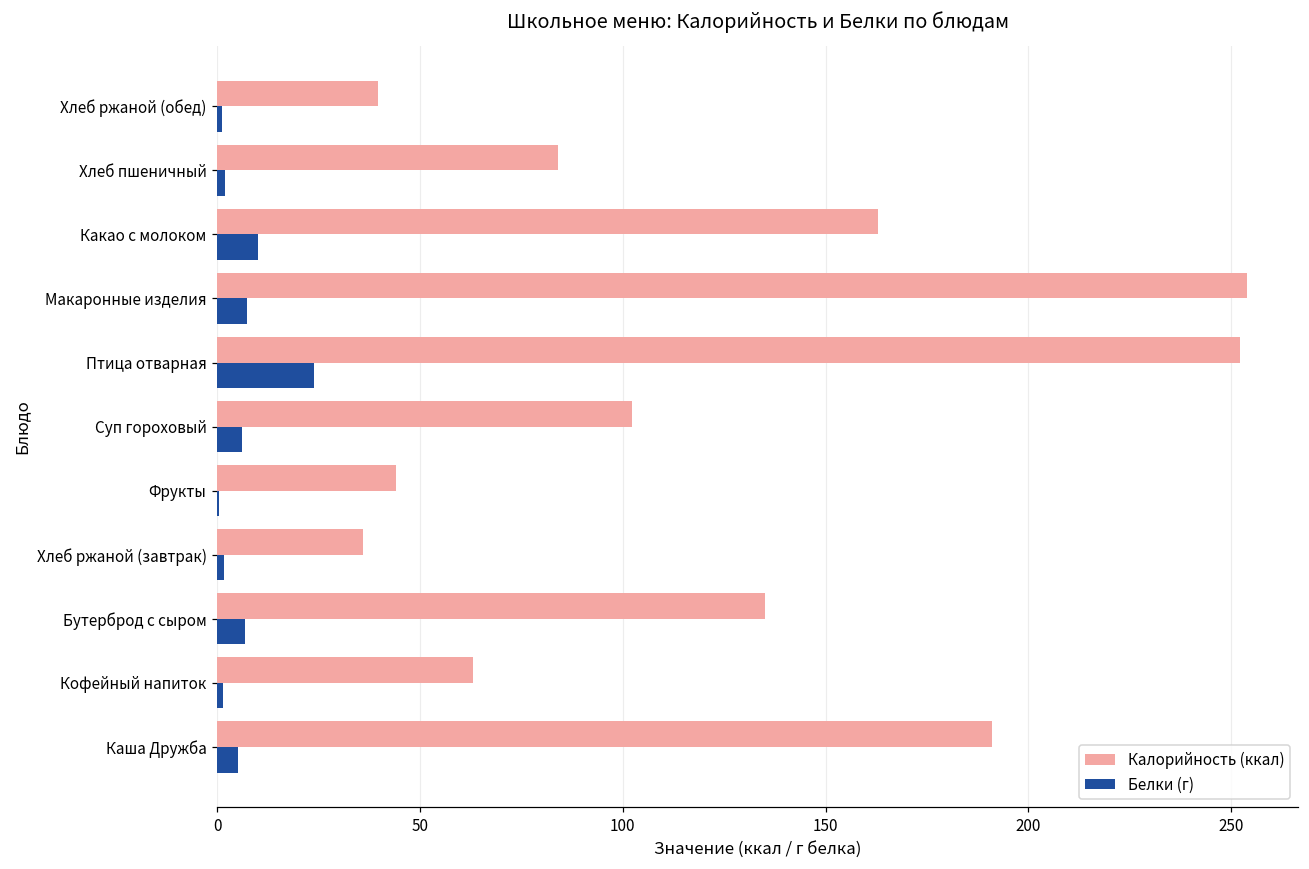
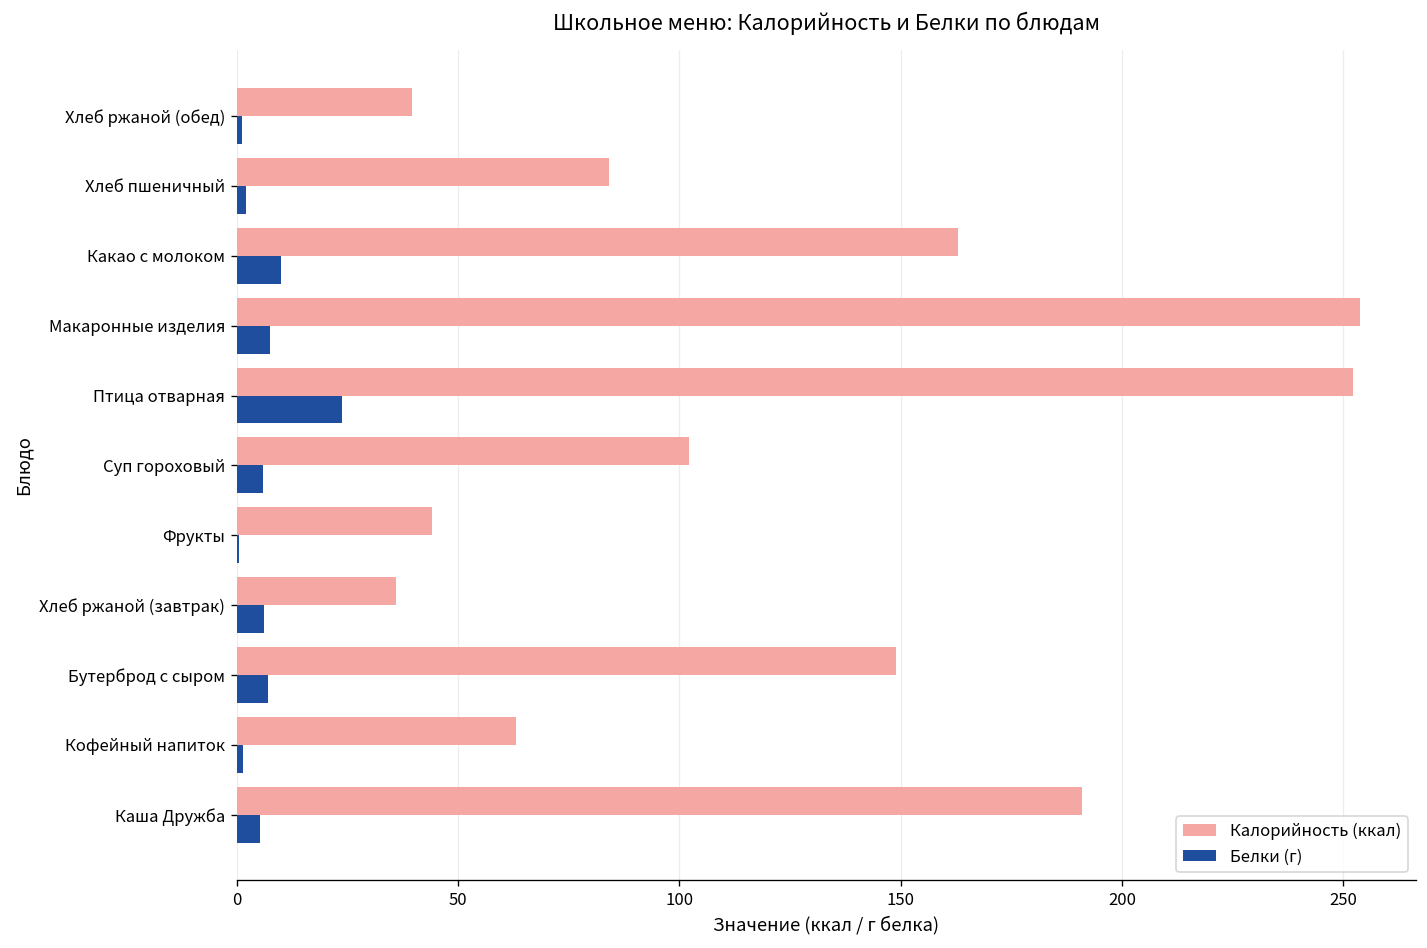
  {
    "Калорийность (ккал)": {
      "Хлеб ржаной (обед)": 40,
      "Хлеб пшеничный": 84,
      "Какао с молоком": 163,
      "Макаронные изделия": 254,
      "Птица отварная": 252,
      "Суп гороховый": 102,
      "Фрукты": 44,
      "Хлеб ржаной (завтрак)": 36,
-     "Бутерброд с сыром": 135,
+     "Бутерброд с сыром": 149,
      "Кофейный напиток": 63,
      "Каша Дружба": 191
    },
    "Белки (г)": {
      "Хлеб ржаной (обед)": 1,
      "Хлеб пшеничный": 2,
      "Какао с молоком": 10,
      "Макаронные изделия": 7,
      "Птица отварная": 24,
      "Суп гороховый": 6,
-     "Хлеб ржаной (завтрак)": 2,
+     "Хлеб ржаной (завтрак)": 6,
      "Бутерброд с сыром": 7,
      "Кофейный напиток": 1,
      "Каша Дружба": 5
    }
  }
